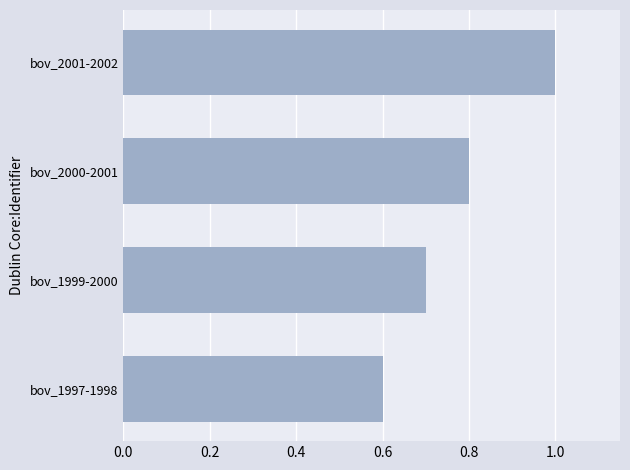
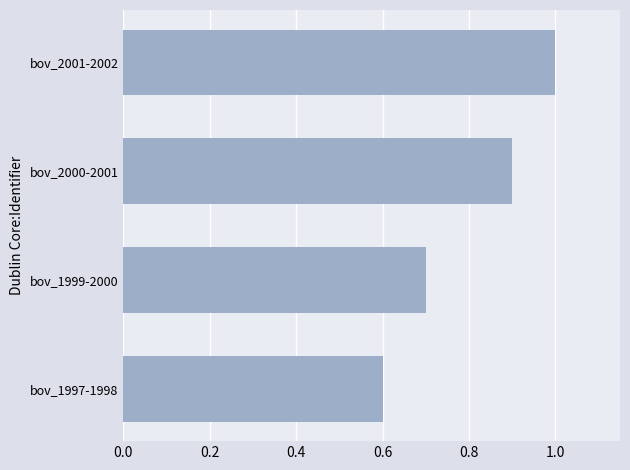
  {
    "bov_2001-2002": 1.00,
-   "bov_2000-2001": 0.80,
+   "bov_2000-2001": 0.90,
    "bov_1999-2000": 0.70,
    "bov_1997-1998": 0.60
  }
